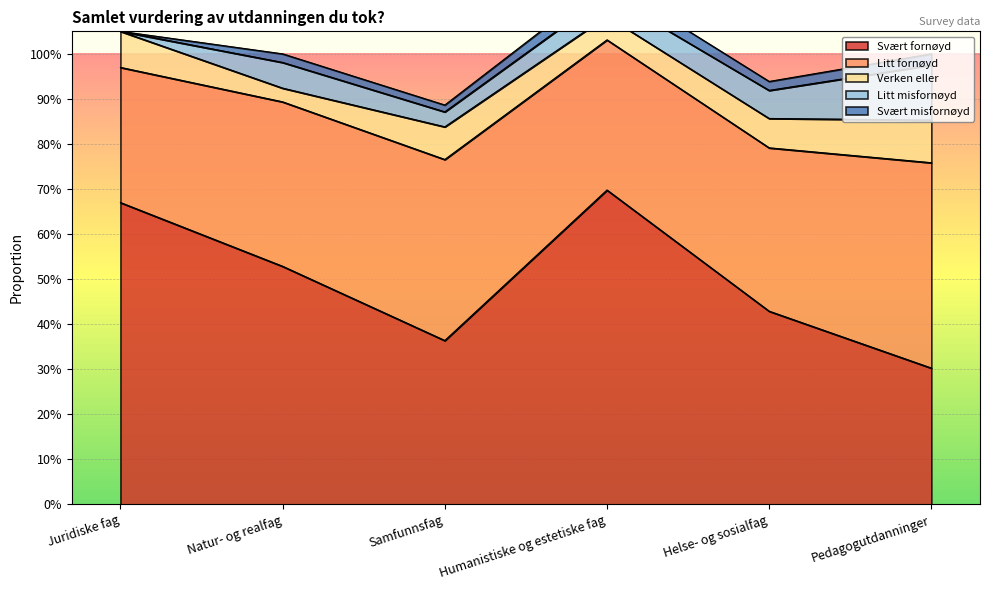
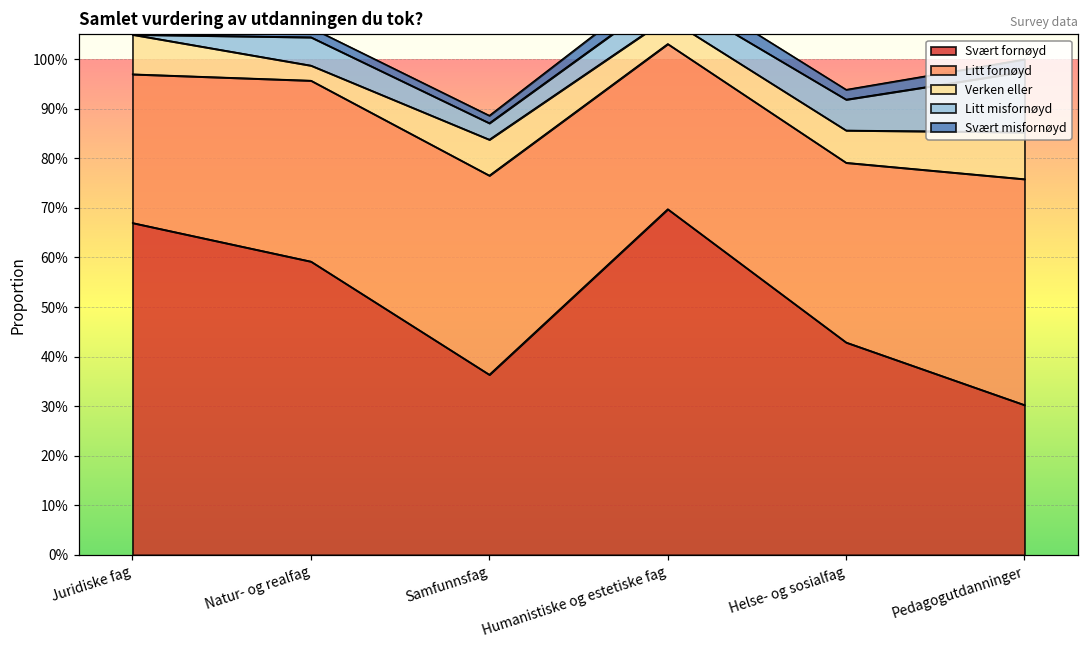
  {
    "Svært fornøyd": {
      "Juridiske fag": "67%",
-     "Natur- og realfag": "53%",
+     "Natur- og realfag": "59%",
      "Samfunnsfag": "36%",
      "Humanistiske og estetiske fag": "70%",
      "Helse- og sosialfag": "43%",
      "Pedagogutdanninger": "30%"
    },
    "Litt fornøyd": {
      "Juridiske fag": "30%",
      "Natur- og realfag": "37%",
      "Samfunnsfag": "40%",
      "Humanistiske og estetiske fag": "33%",
      "Helse- og sosialfag": "36%",
      "Pedagogutdanninger": "46%"
    },
    "Verken eller": {
      "Natur- og realfag": "3%",
      "Samfunnsfag": "7%",
      "Helse- og sosialfag": "7%"
    },
    "Litt misfornøyd": {
      "Natur- og realfag": "6%",
      "Samfunnsfag": "3%",
      "Helse- og sosialfag": "6%"
    },
    "Svært misfornøyd": {
      "Samfunnsfag": "2%",
      "Helse- og sosialfag": "2%"
    }
  }
